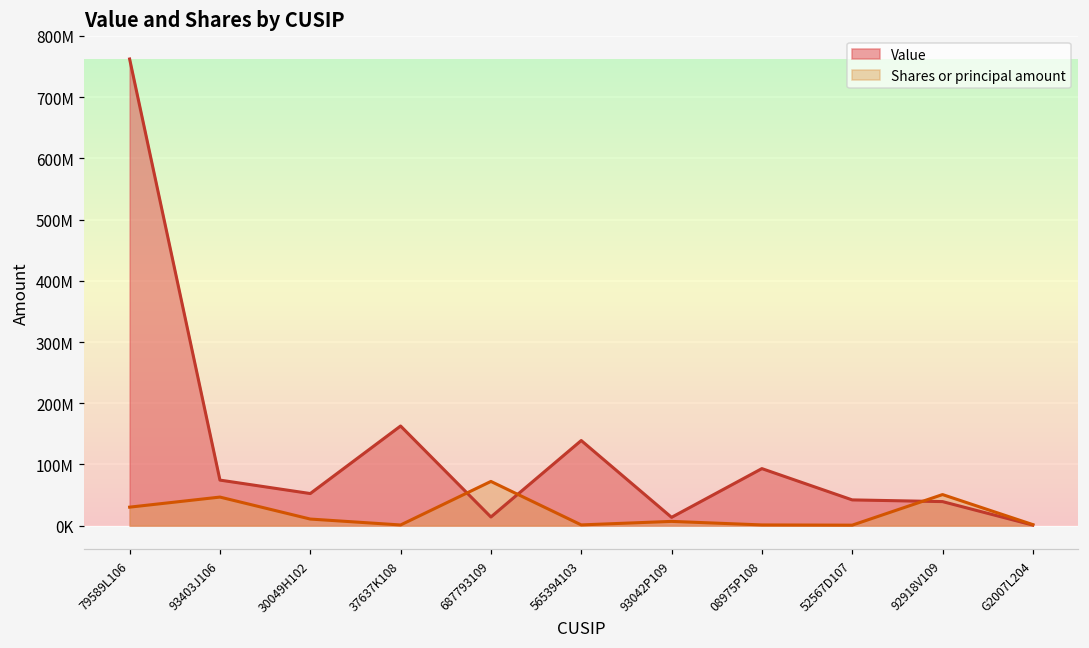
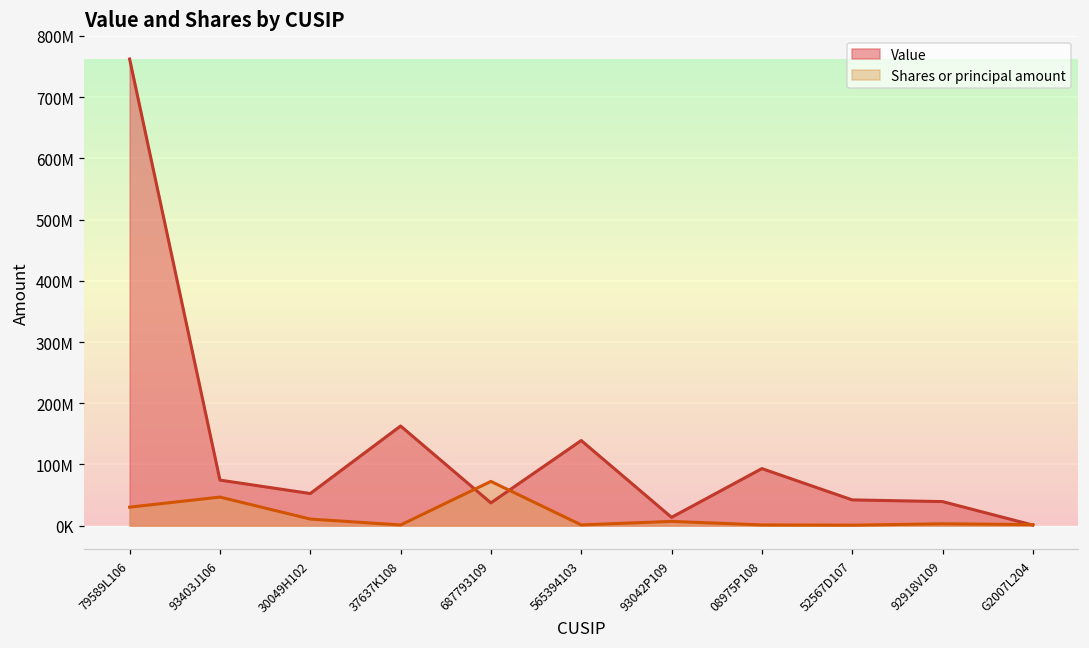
  {
    "Value": {
      "79589L106": 760000000,
      "93403J106": 70000000,
      "30049H102": 50000000,
      "37637K108": 160000000,
-     "687793109": 10000000,
+     "687793109": 40000000,
      "565394103": 140000000,
      "93042P109": 10000000,
      "08975P108": 90000000,
      "52567D107": 40000000,
      "92918V109": 40000000
    },
    "Shares or principal amount": {
      "79589L106": 30000000,
      "93403J106": 50000000,
      "30049H102": 10000000,
      "37637K108": 0,
      "687793109": 70000000,
      "565394103": 0,
      "93042P109": 10000000,
      "08975P108": 0,
      "52567D107": 0,
-     "92918V109": 50000000
+     "92918V109": 0
    }
  }
